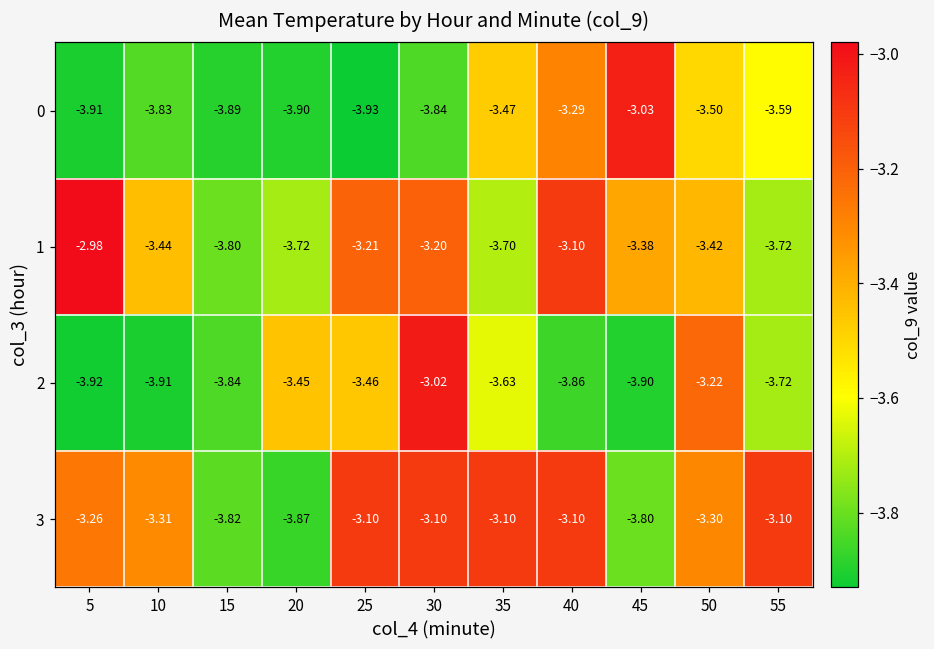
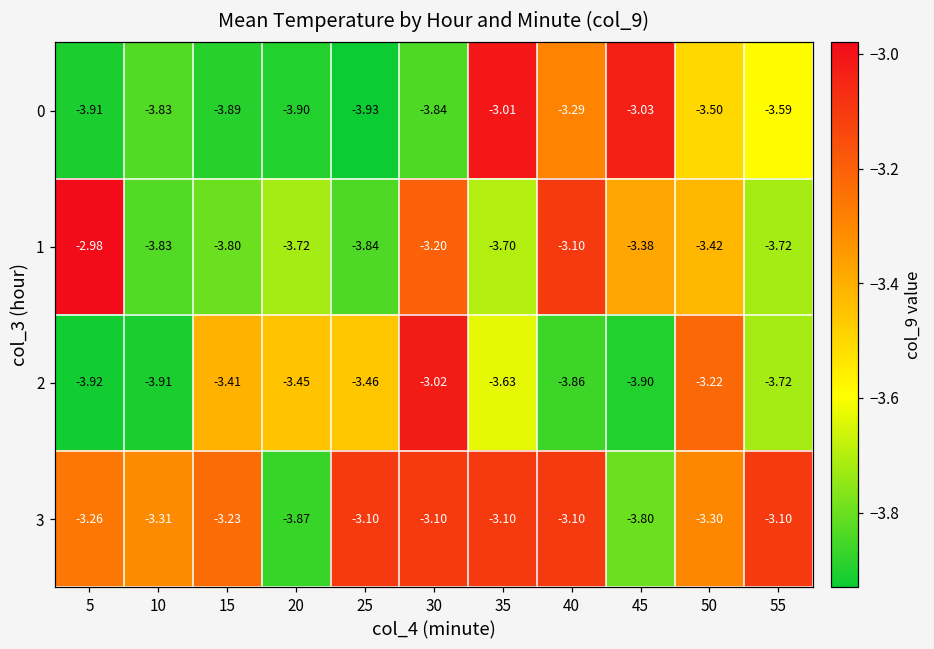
  {
    "0": {
      "5": -3.91,
      "10": -3.83,
      "15": -3.89,
      "20": -3.90,
      "25": -3.93,
      "30": -3.84,
-     "35": -3.47,
+     "35": -3.01,
      "40": -3.29,
      "45": -3.03,
      "50": -3.50,
      "55": -3.59
    },
    "1": {
      "5": -2.98,
-     "10": -3.44,
+     "10": -3.83,
      "15": -3.80,
      "20": -3.72,
-     "25": -3.21,
+     "25": -3.84,
      "30": -3.20,
      "35": -3.70,
      "40": -3.10,
      "45": -3.38,
      "50": -3.42,
      "55": -3.72
    },
    "2": {
      "5": -3.92,
      "10": -3.91,
-     "15": -3.84,
+     "15": -3.41,
      "20": -3.45,
      "25": -3.46,
      "30": -3.02,
      "35": -3.63,
      "40": -3.86,
      "45": -3.90,
      "50": -3.22,
      "55": -3.72
    },
    "3": {
      "5": -3.26,
      "10": -3.31,
-     "15": -3.82,
+     "15": -3.23,
      "20": -3.87,
      "25": -3.10,
      "30": -3.10,
      "35": -3.10,
      "40": -3.10,
      "45": -3.80,
      "50": -3.30,
      "55": -3.10
    }
  }
